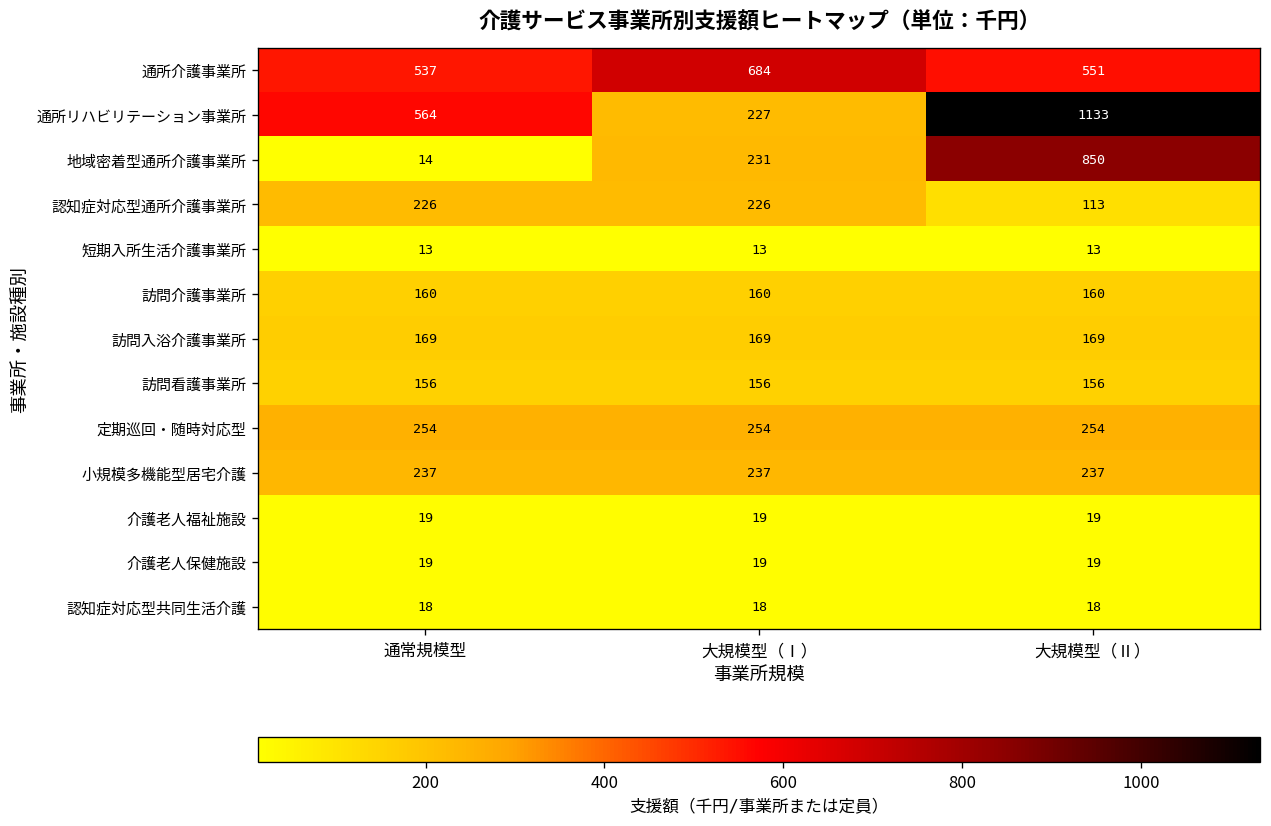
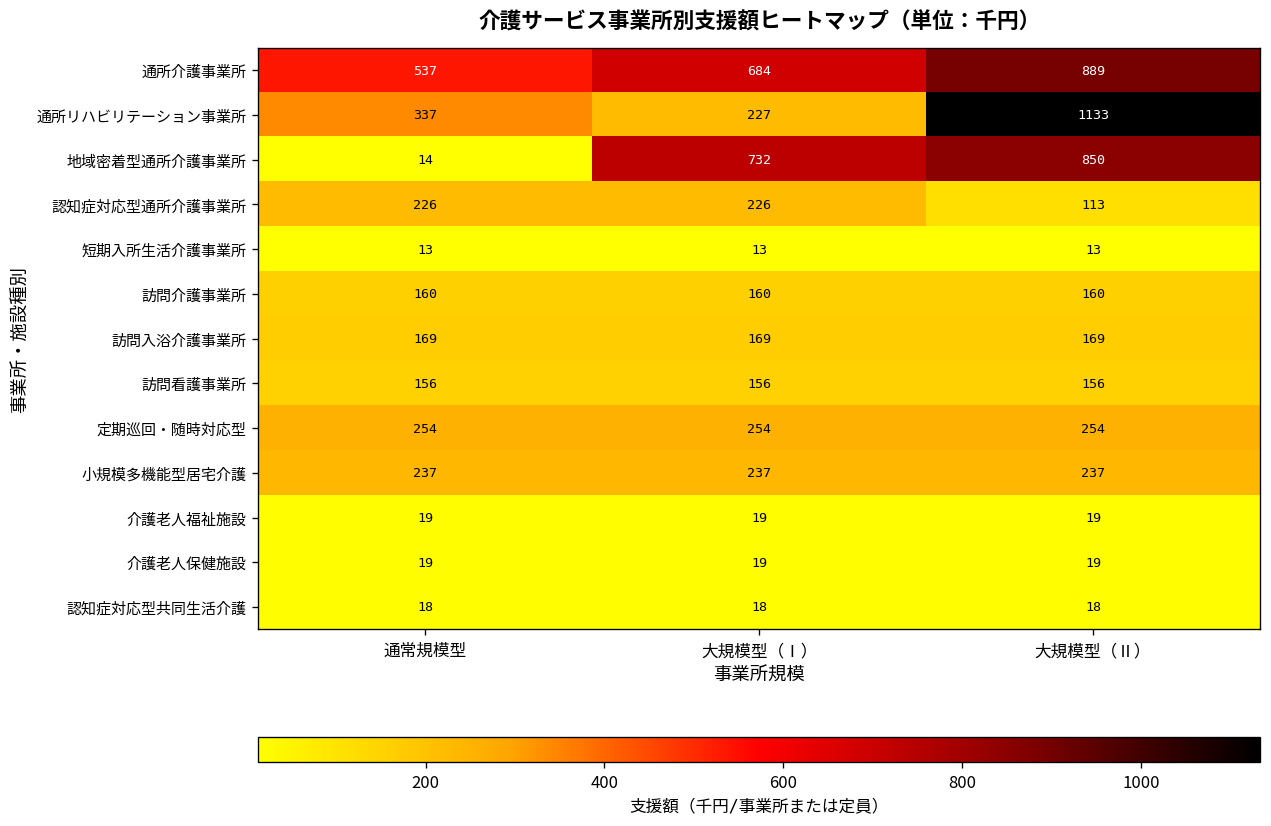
  {
    "通所介護事業所": {
      "通常規模型": 537,
      "大規模型（Ⅰ）": 684,
-     "大規模型（Ⅱ）": 551
+     "大規模型（Ⅱ）": 889
    },
    "通所リハビリテーション事業所": {
-     "通常規模型": 564,
+     "通常規模型": 337,
      "大規模型（Ⅰ）": 227,
      "大規模型（Ⅱ）": 1133
    },
    "地域密着型通所介護事業所": {
      "通常規模型": 14,
-     "大規模型（Ⅰ）": 231,
+     "大規模型（Ⅰ）": 732,
      "大規模型（Ⅱ）": 850
    },
    "認知症対応型通所介護事業所": {
      "通常規模型": 226,
      "大規模型（Ⅰ）": 226,
      "大規模型（Ⅱ）": 113
    },
    "短期入所生活介護事業所": {
      "通常規模型": 13,
      "大規模型（Ⅰ）": 13,
      "大規模型（Ⅱ）": 13
    },
    "訪問介護事業所": {
      "通常規模型": 160,
      "大規模型（Ⅰ）": 160,
      "大規模型（Ⅱ）": 160
    },
    "訪問入浴介護事業所": {
      "通常規模型": 169,
      "大規模型（Ⅰ）": 169,
      "大規模型（Ⅱ）": 169
    },
    "訪問看護事業所": {
      "通常規模型": 156,
      "大規模型（Ⅰ）": 156,
      "大規模型（Ⅱ）": 156
    },
    "定期巡回・随時対応型": {
      "通常規模型": 254,
      "大規模型（Ⅰ）": 254,
      "大規模型（Ⅱ）": 254
    },
    "小規模多機能型居宅介護": {
      "通常規模型": 237,
      "大規模型（Ⅰ）": 237,
      "大規模型（Ⅱ）": 237
    },
    "介護老人福祉施設": {
      "通常規模型": 19,
      "大規模型（Ⅰ）": 19,
      "大規模型（Ⅱ）": 19
    },
    "介護老人保健施設": {
      "通常規模型": 19,
      "大規模型（Ⅰ）": 19,
      "大規模型（Ⅱ）": 19
    },
    "認知症対応型共同生活介護": {
      "通常規模型": 18,
      "大規模型（Ⅰ）": 18,
      "大規模型（Ⅱ）": 18
    }
  }
